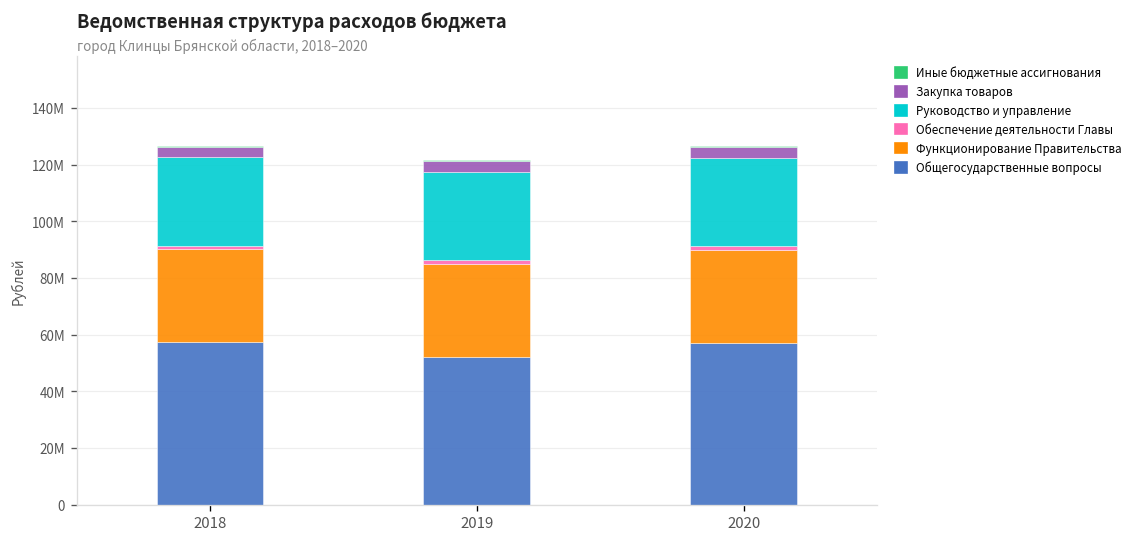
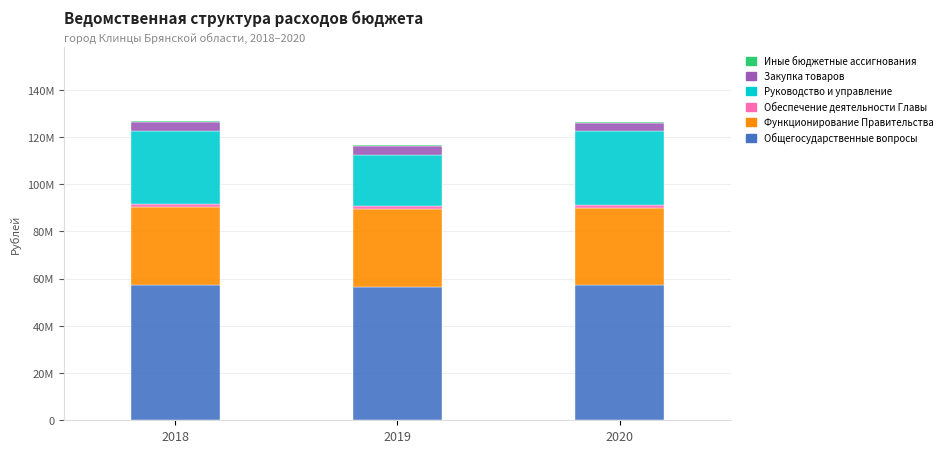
  {
    "Общегосударственные вопросы": {
      "2018": 57000000,
-     "2019": 52000000,
+     "2019": 57000000,
      "2020": 57000000
    },
    "Функционирование Правительства": {
      "2018": 33000000,
      "2019": 33000000,
      "2020": 33000000
    },
    "Обеспечение деятельности Главы": {
      "2018": 1000000,
      "2019": 1000000,
      "2020": 1000000
    },
    "Руководство и управление": {
      "2018": 31000000,
-     "2019": 31000000,
+     "2019": 22000000,
      "2020": 31000000
    },
    "Закупка товаров": {
      "2018": 4000000,
      "2019": 4000000,
      "2020": 4000000
    }
  }
